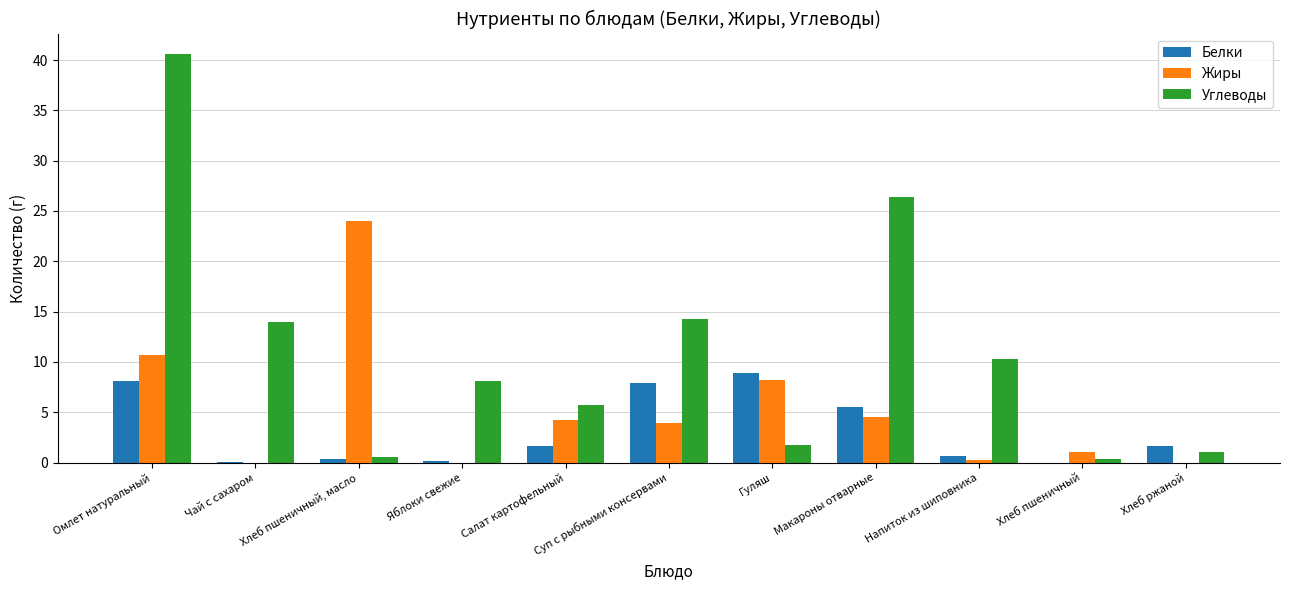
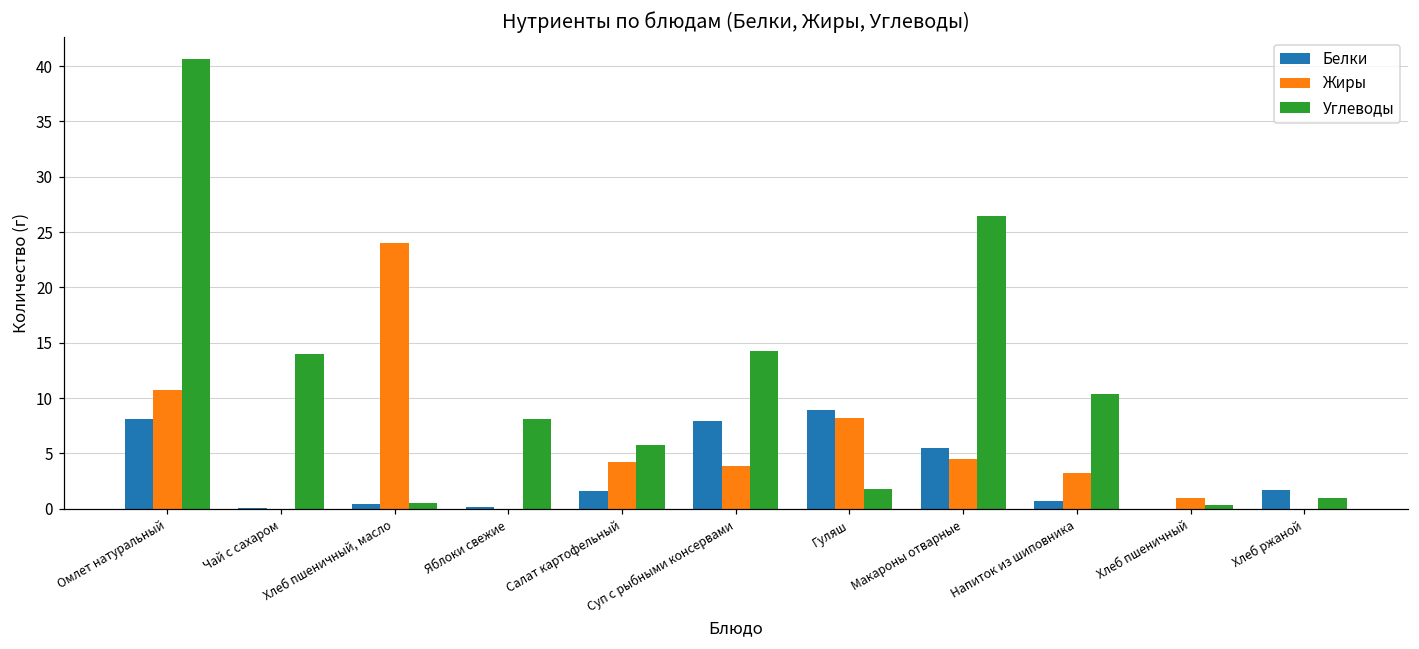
  {
    "Белки": {
      "Омлет натуральный": 8.1,
      "Хлеб пшеничный, масло": 0.4,
      "Салат картофельный": 1.6,
      "Суп с рыбными консервами": 7.9,
      "Гуляш": 8.9,
      "Макароны отварные": 5.5,
      "Напиток из шиповника": 0.7,
      "Хлеб пшеничный": 0.0,
      "Хлеб ржаной": 1.7
    },
    "Жиры": {
      "Омлет натуральный": 10.7,
      "Хлеб пшеничный, масло": 24.0,
      "Яблоки свежие": 0.0,
      "Салат картофельный": 4.2,
      "Суп с рыбными консервами": 3.9,
      "Гуляш": 8.2,
      "Макароны отварные": 4.5,
-     "Напиток из шиповника": 0.3,
+     "Напиток из шиповника": 3.2,
      "Хлеб пшеничный": 1.0,
      "Хлеб ржаной": 0.0
    },
    "Углеводы": {
      "Омлет натуральный": 40.6,
      "Чай с сахаром": 14.0,
      "Хлеб пшеничный, масло": 0.5,
      "Яблоки свежие": 8.1,
      "Салат картофельный": 5.7,
      "Суп с рыбными консервами": 14.3,
      "Гуляш": 1.8,
      "Макароны отварные": 26.4,
      "Напиток из шиповника": 10.3,
      "Хлеб пшеничный": 0.3,
      "Хлеб ржаной": 1.0
    }
  }
